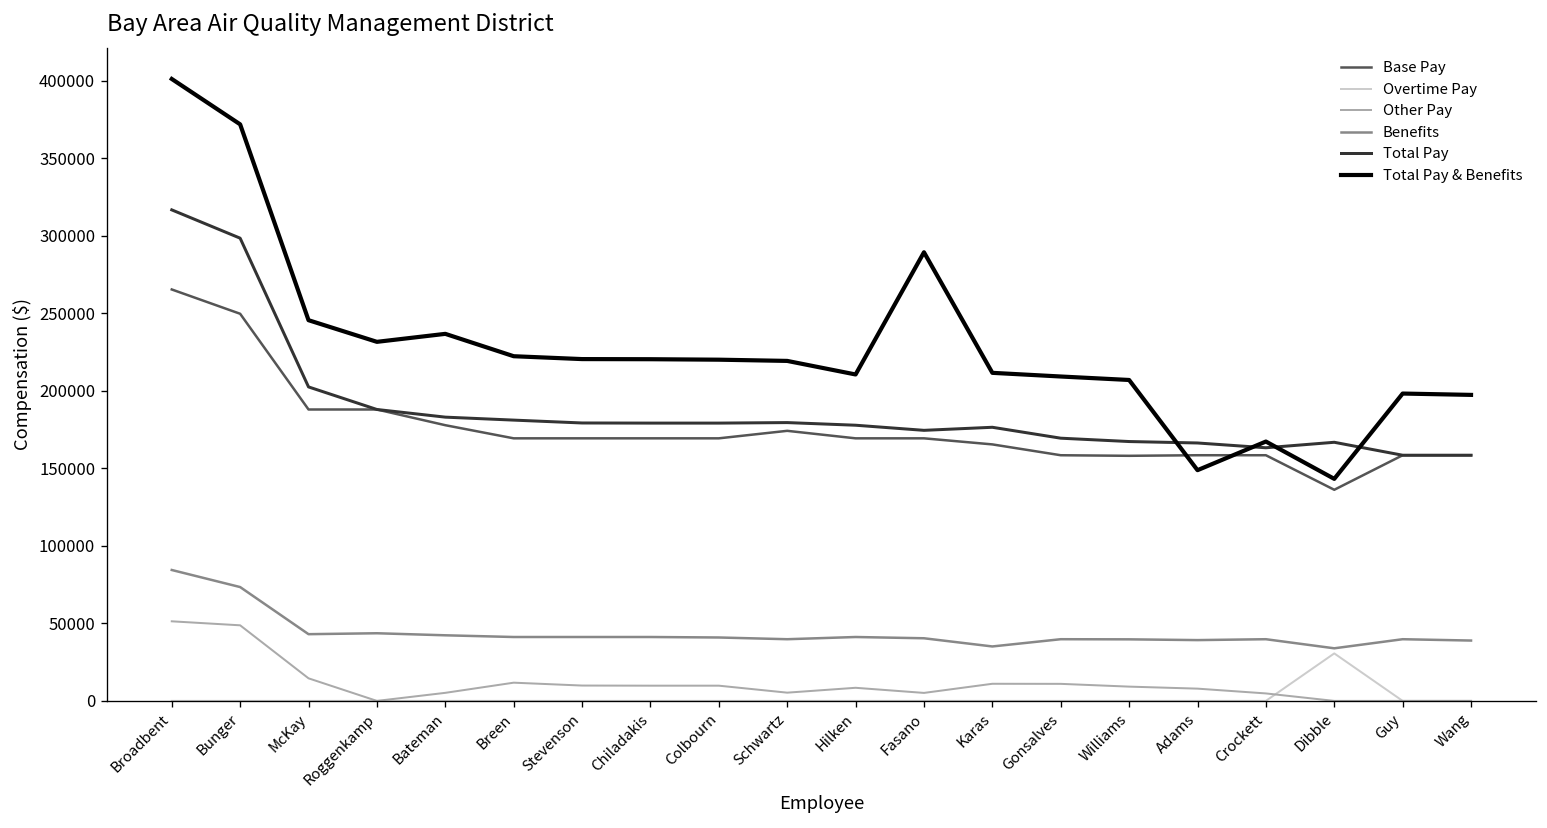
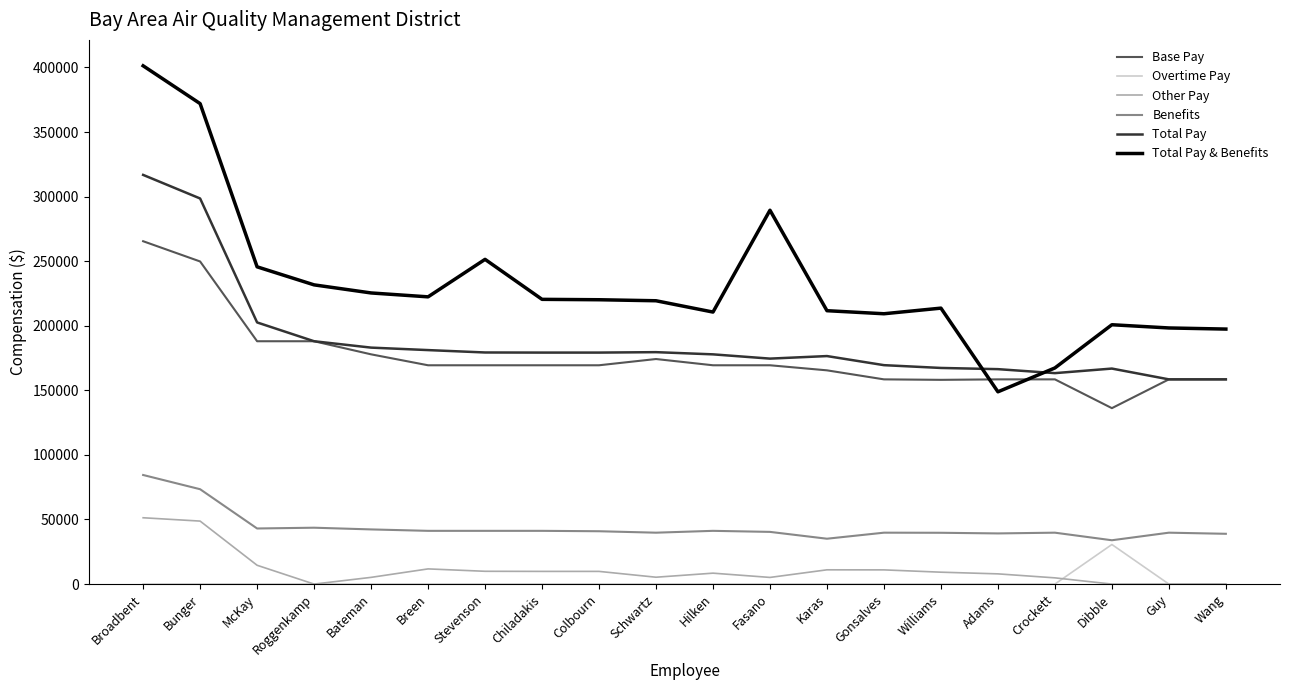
  {
    "Total Pay & Benefits": {
      "Broadbent": 401000,
      "Bunger": 372000,
      "McKay": 246000,
      "Roggenkamp": 232000,
-     "Bateman": 237000,
+     "Bateman": 225000,
      "Breen": 222000,
-     "Stevenson": 221000,
+     "Stevenson": 251000,
      "Chiladakis": 220000,
      "Colbourn": 220000,
      "Schwartz": 219000,
      "Hilken": 211000,
      "Fasano": 289000,
      "Karas": 212000,
      "Gonsalves": 209000,
-     "Williams": 207000,
+     "Williams": 214000,
      "Adams": 149000,
      "Crockett": 167000,
-     "Dibble": 143000,
+     "Dibble": 201000,
      "Guy": 198000,
      "Wang": 197000
    }
  }
